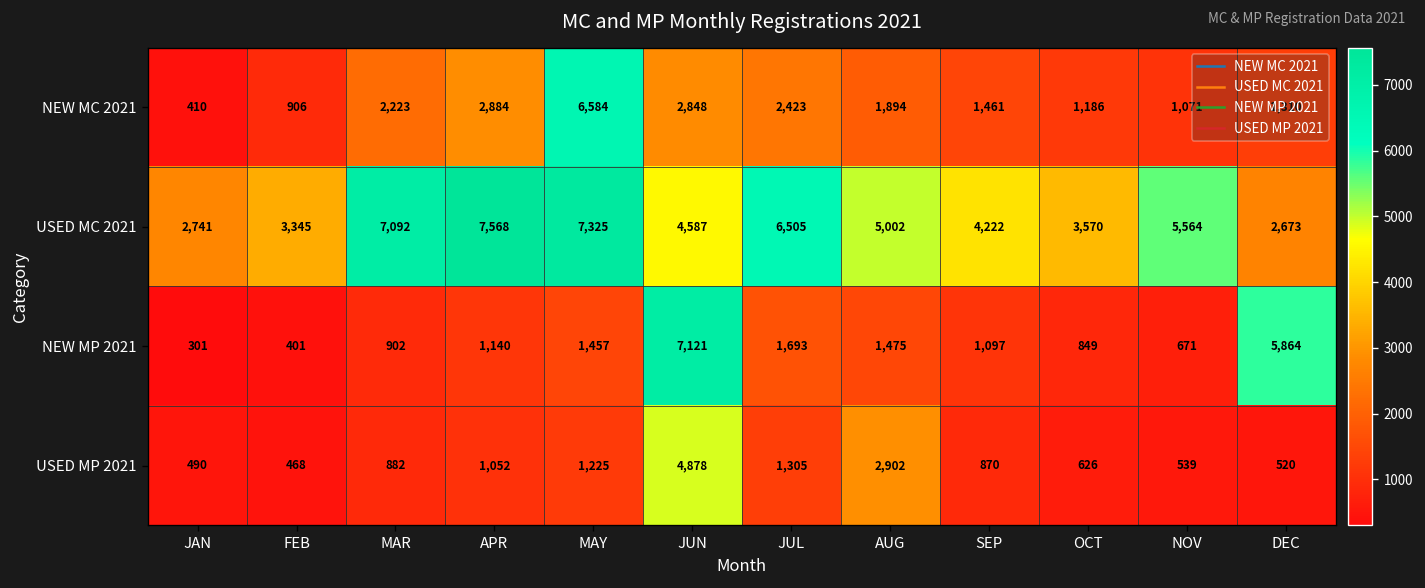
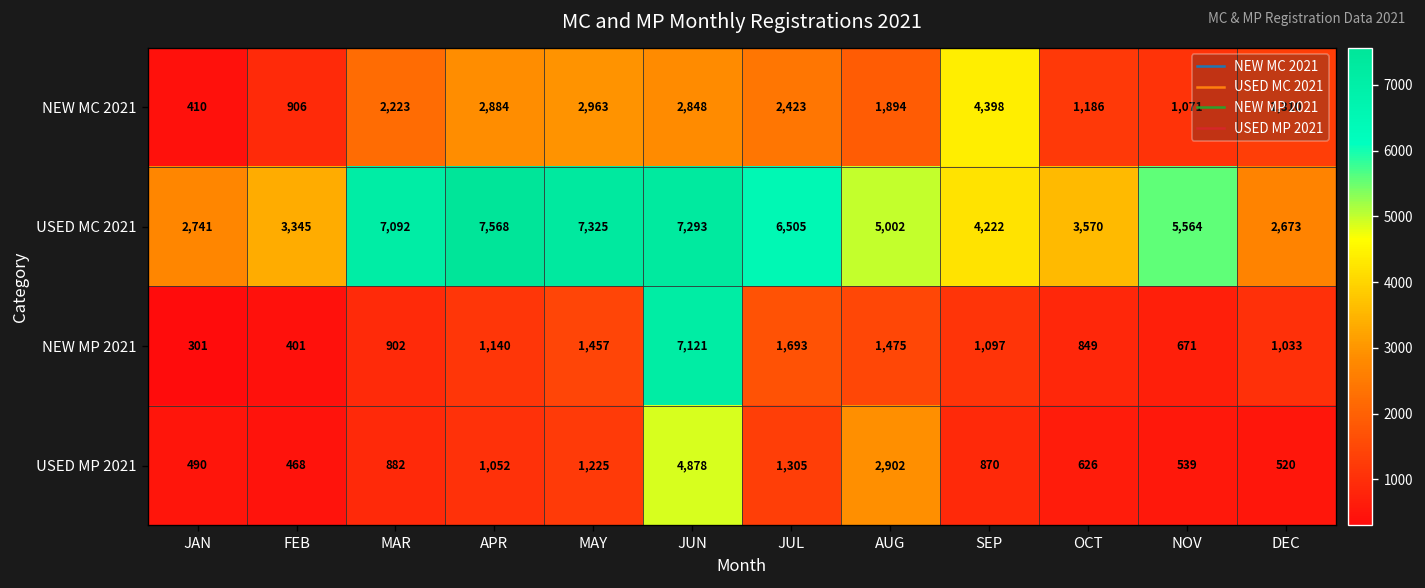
  {
    "NEW MC 2021": {
      "JAN": "410",
      "FEB": "906",
      "MAR": "2,223",
      "APR": "2,884",
-     "MAY": "6,584",
+     "MAY": "2,963",
      "JUN": "2,848",
      "JUL": "2,423",
      "AUG": "1,894",
-     "SEP": "1,461",
+     "SEP": "4,398",
      "OCT": "1,186"
    },
    "USED MC 2021": {
      "JAN": "2,741",
      "FEB": "3,345",
      "MAR": "7,092",
      "APR": "7,568",
      "MAY": "7,325",
-     "JUN": "4,587",
+     "JUN": "7,293",
      "JUL": "6,505",
      "AUG": "5,002",
      "SEP": "4,222",
      "OCT": "3,570",
      "NOV": "5,564",
      "DEC": "2,673"
    },
    "NEW MP 2021": {
      "JAN": "301",
      "FEB": "401",
      "MAR": "902",
      "APR": "1,140",
      "MAY": "1,457",
      "JUN": "7,121",
      "JUL": "1,693",
      "AUG": "1,475",
      "SEP": "1,097",
      "OCT": "849",
      "NOV": "671",
-     "DEC": "5,864"
+     "DEC": "1,033"
    },
    "USED MP 2021": {
      "JAN": "490",
      "FEB": "468",
      "MAR": "882",
      "APR": "1,052",
      "MAY": "1,225",
      "JUN": "4,878",
      "JUL": "1,305",
      "AUG": "2,902",
      "SEP": "870",
      "OCT": "626",
      "NOV": "539",
      "DEC": "520"
    }
  }
